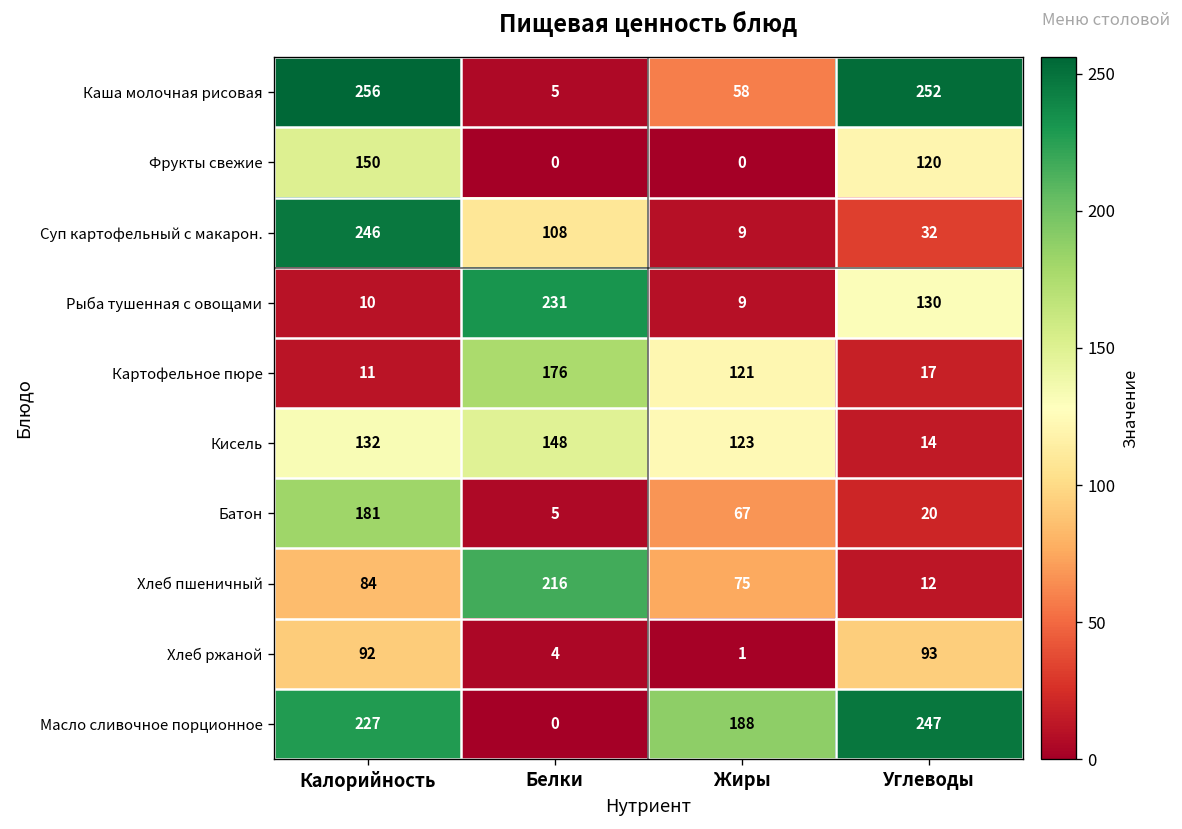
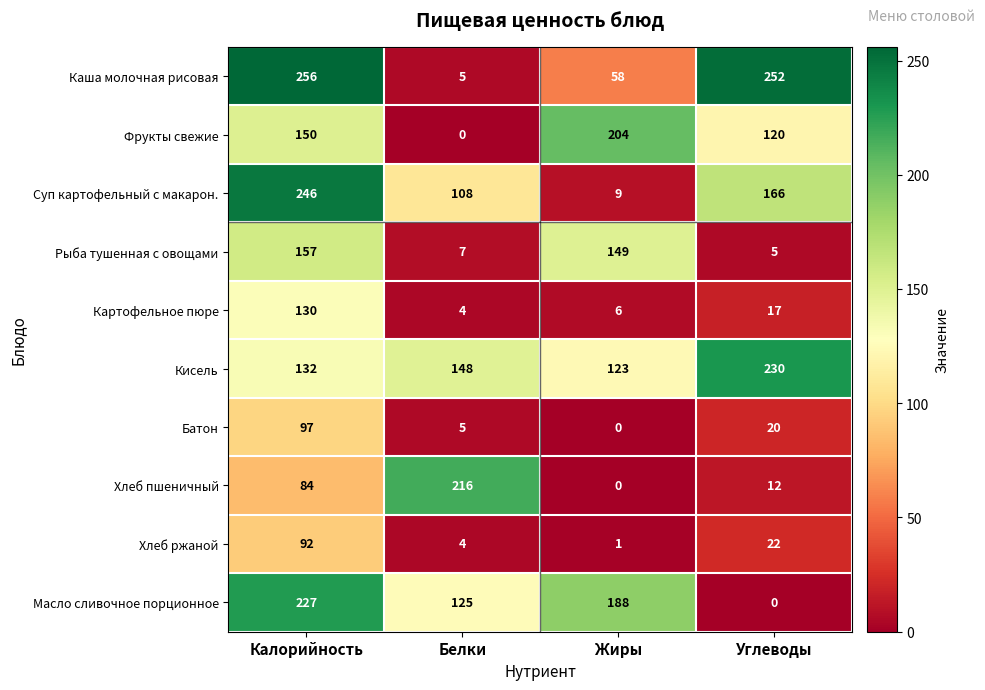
  {
    "Каша молочная рисовая": {
      "Калорийность": 256,
      "Белки": 5,
      "Жиры": 58,
      "Углеводы": 252
    },
    "Фрукты свежие": {
      "Калорийность": 150,
      "Белки": 0,
-     "Жиры": 0,
+     "Жиры": 204,
      "Углеводы": 120
    },
    "Суп картофельный с макарон.": {
      "Калорийность": 246,
      "Белки": 108,
      "Жиры": 9,
-     "Углеводы": 32
+     "Углеводы": 166
    },
    "Рыба тушенная с овощами": {
-     "Калорийность": 10,
-     "Белки": 231,
-     "Жиры": 9,
-     "Углеводы": 130
+     "Калорийность": 157,
+     "Белки": 7,
+     "Жиры": 149,
+     "Углеводы": 5
    },
    "Картофельное пюре": {
-     "Калорийность": 11,
-     "Белки": 176,
-     "Жиры": 121,
+     "Калорийность": 130,
+     "Белки": 4,
+     "Жиры": 6,
      "Углеводы": 17
    },
    "Кисель": {
      "Калорийность": 132,
      "Белки": 148,
      "Жиры": 123,
-     "Углеводы": 14
+     "Углеводы": 230
    },
    "Батон": {
-     "Калорийность": 181,
+     "Калорийность": 97,
      "Белки": 5,
-     "Жиры": 67,
+     "Жиры": 0,
      "Углеводы": 20
    },
    "Хлеб пшеничный": {
      "Калорийность": 84,
      "Белки": 216,
-     "Жиры": 75,
+     "Жиры": 0,
      "Углеводы": 12
    },
    "Хлеб ржаной": {
      "Калорийность": 92,
      "Белки": 4,
      "Жиры": 1,
-     "Углеводы": 93
+     "Углеводы": 22
    },
    "Масло сливочное порционное": {
      "Калорийность": 227,
-     "Белки": 0,
+     "Белки": 125,
      "Жиры": 188,
-     "Углеводы": 247
+     "Углеводы": 0
    }
  }
